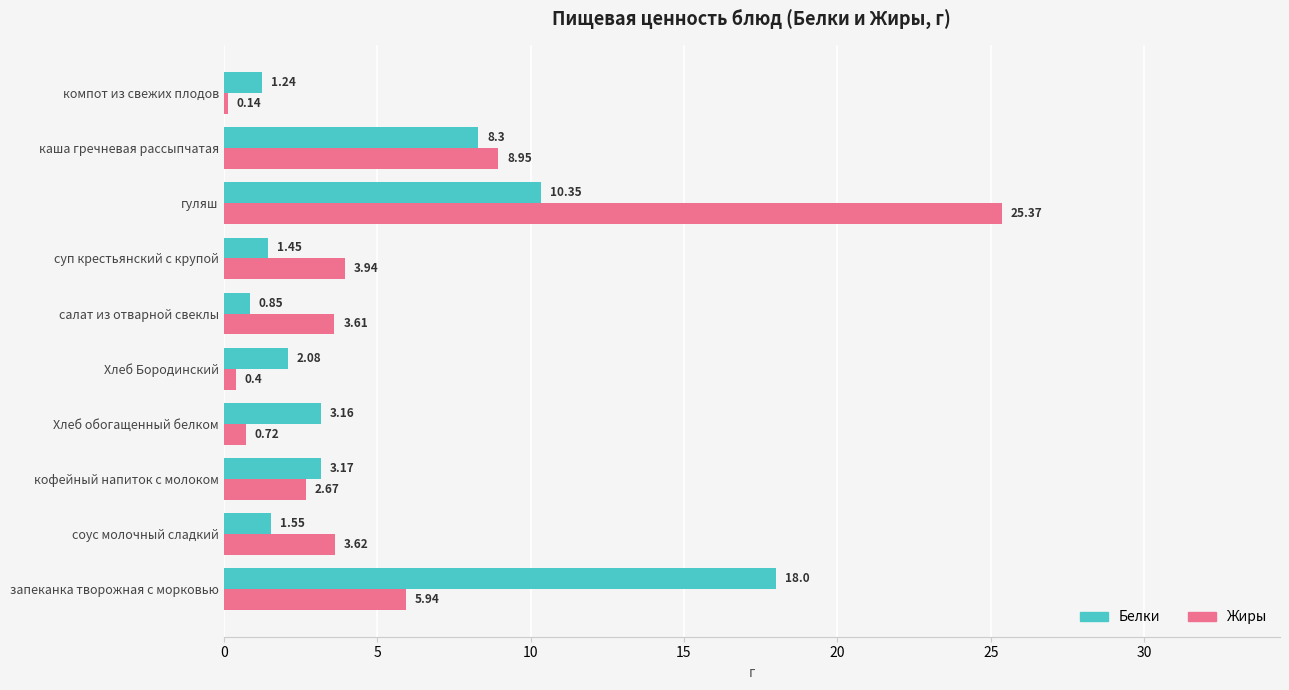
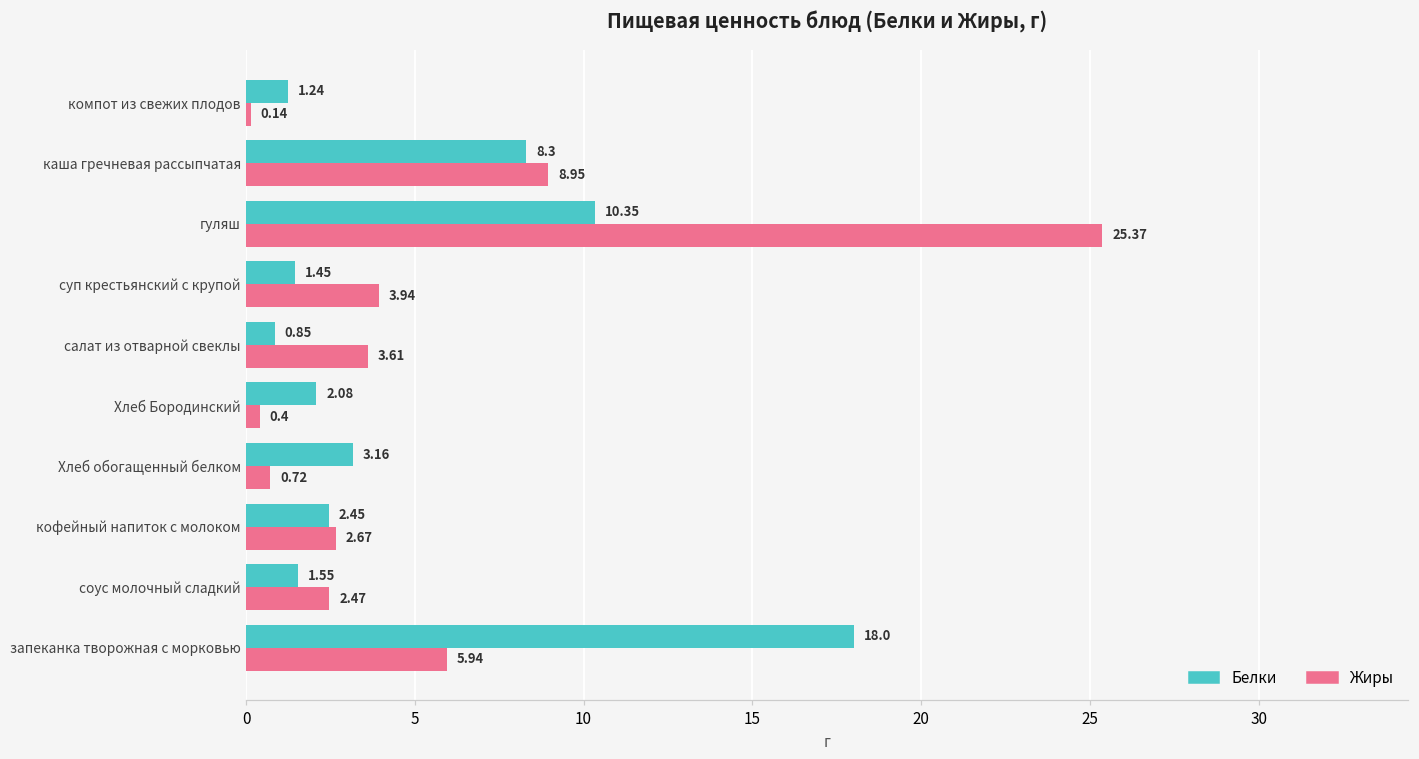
  {
    "Белки": {
      "компот из свежих плодов": 1.24,
      "каша гречневая рассыпчатая": 8.3,
      "гуляш": 10.35,
      "суп крестьянский с крупой": 1.45,
      "салат из отварной свеклы": 0.85,
      "Хлеб Бородинский": 2.08,
      "Хлеб обогащенный белком": 3.16,
-     "кофейный напиток с молоком": 3.17,
+     "кофейный напиток с молоком": 2.45,
      "соус молочный сладкий": 1.55,
      "запеканка творожная с морковью": 18.0
    },
    "Жиры": {
      "компот из свежих плодов": 0.14,
      "каша гречневая рассыпчатая": 8.95,
      "гуляш": 25.37,
      "суп крестьянский с крупой": 3.94,
      "салат из отварной свеклы": 3.61,
      "Хлеб Бородинский": 0.4,
      "Хлеб обогащенный белком": 0.72,
      "кофейный напиток с молоком": 2.67,
-     "соус молочный сладкий": 3.62,
+     "соус молочный сладкий": 2.47,
      "запеканка творожная с морковью": 5.94
    }
  }
